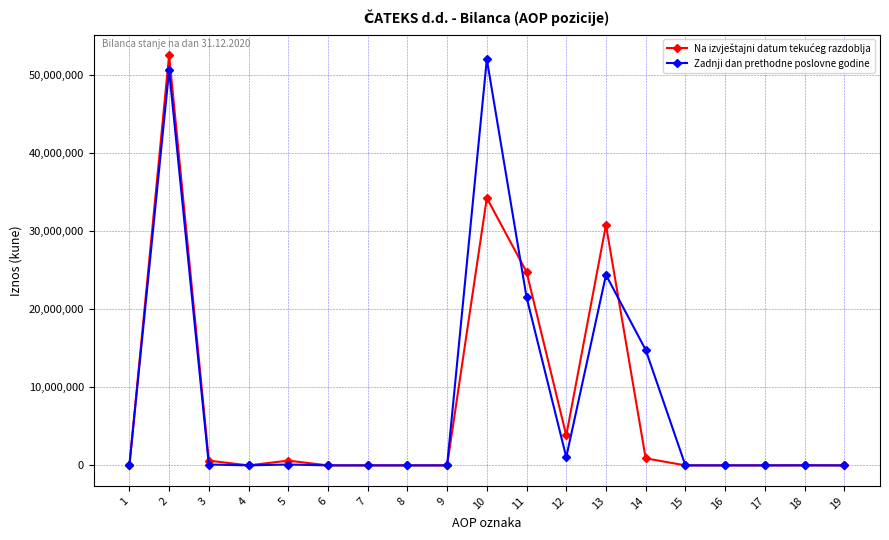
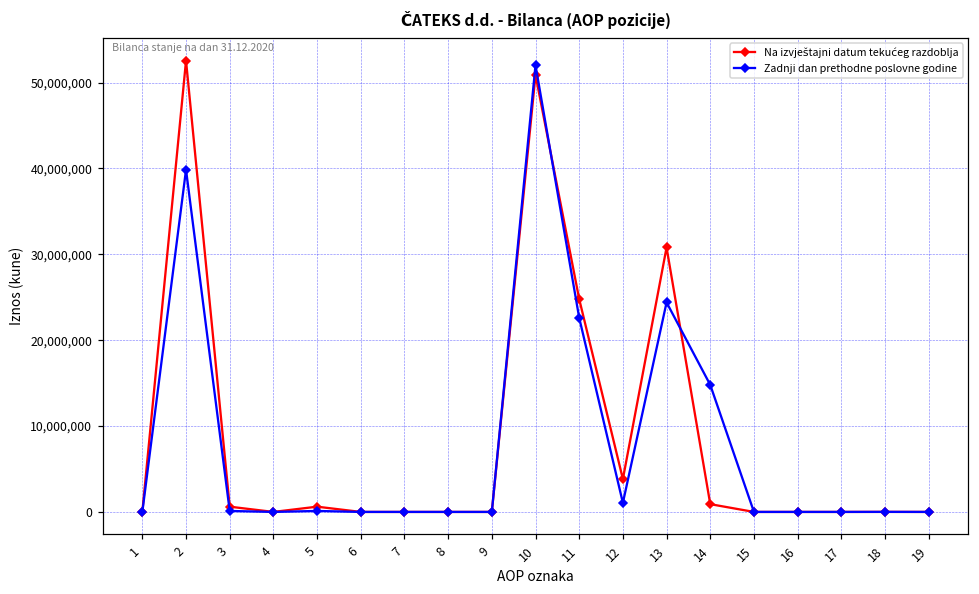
  {
    "Na izvještajni datum tekućeg razdoblja": {
      "3": "1,000,000",
      "5": "1,000,000",
-     "10": "34,000,000",
+     "10": "51,000,000",
      "11": "25,000,000",
      "12": "4,000,000",
      "13": "31,000,000",
      "14": "1,000,000"
    },
    "Zadnji dan prethodne poslovne godine": {
-     "2": "51,000,000",
+     "2": "40,000,000",
      "3": "0",
      "5": "0",
      "10": "52,000,000",
-     "11": "22,000,000",
+     "11": "23,000,000",
      "12": "1,000,000",
      "13": "24,000,000",
      "14": "15,000,000"
    }
  }
